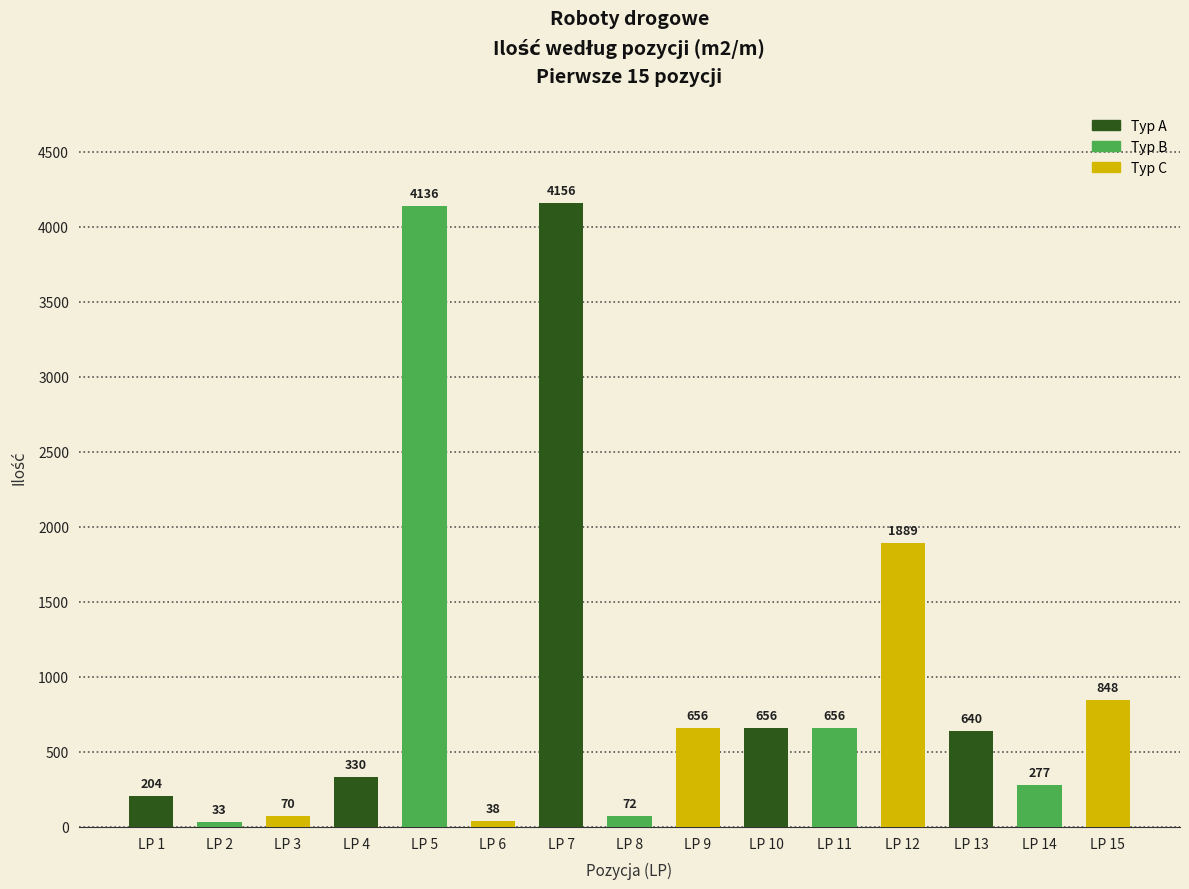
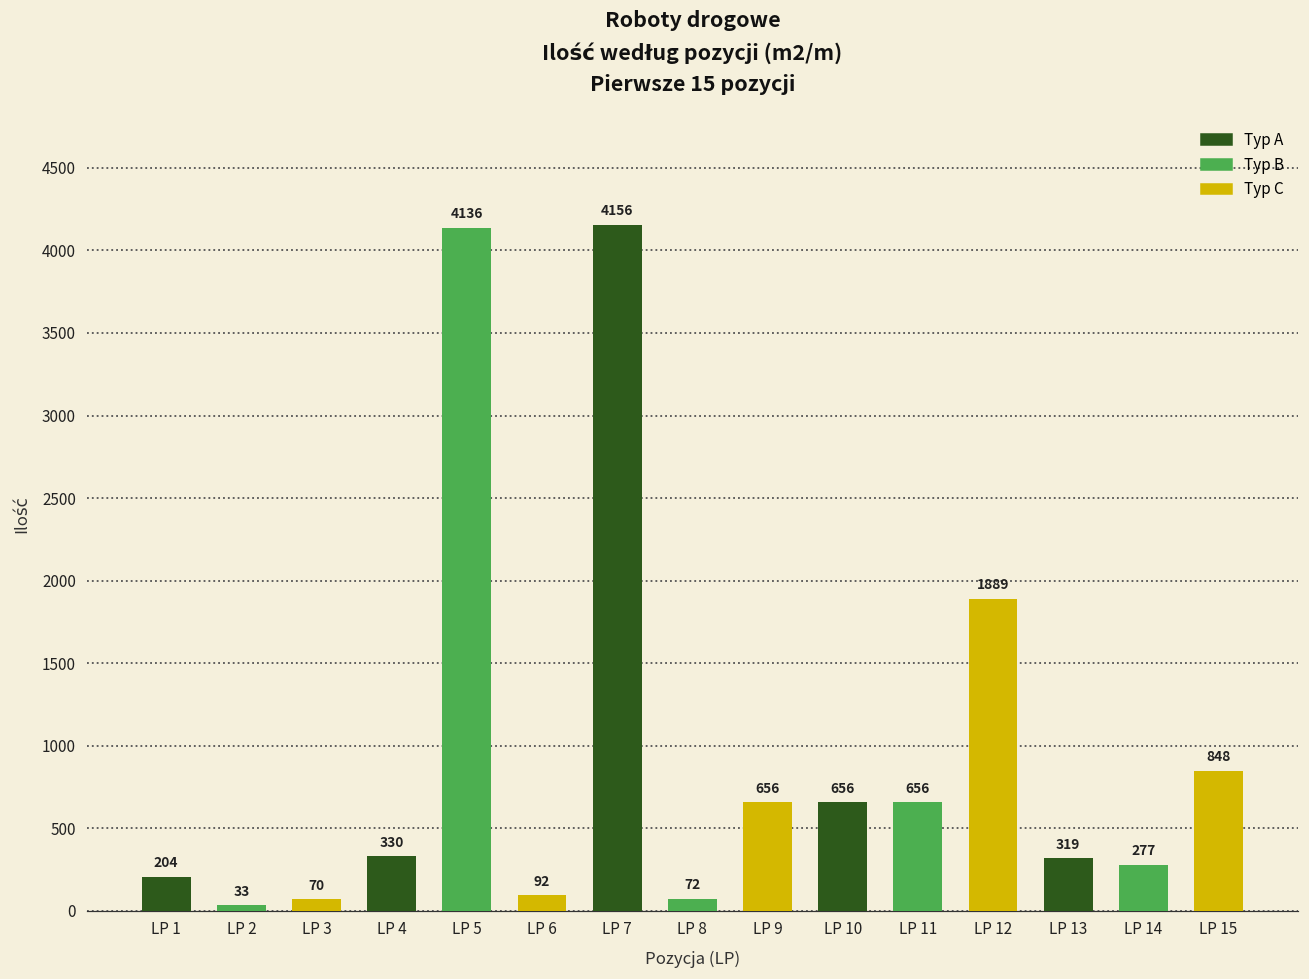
  {
    "LP 1": 204,
    "LP 2": 33,
    "LP 3": 70,
    "LP 4": 330,
    "LP 5": 4136,
-   "LP 6": 38,
+   "LP 6": 92,
    "LP 7": 4156,
    "LP 8": 72,
    "LP 9": 656,
    "LP 10": 656,
    "LP 11": 656,
    "LP 12": 1889,
-   "LP 13": 640,
+   "LP 13": 319,
    "LP 14": 277,
    "LP 15": 848
  }
